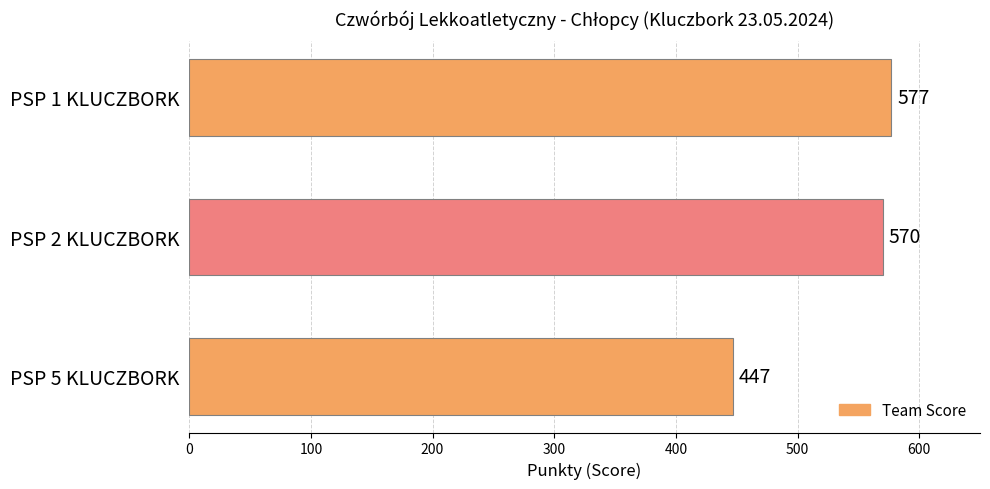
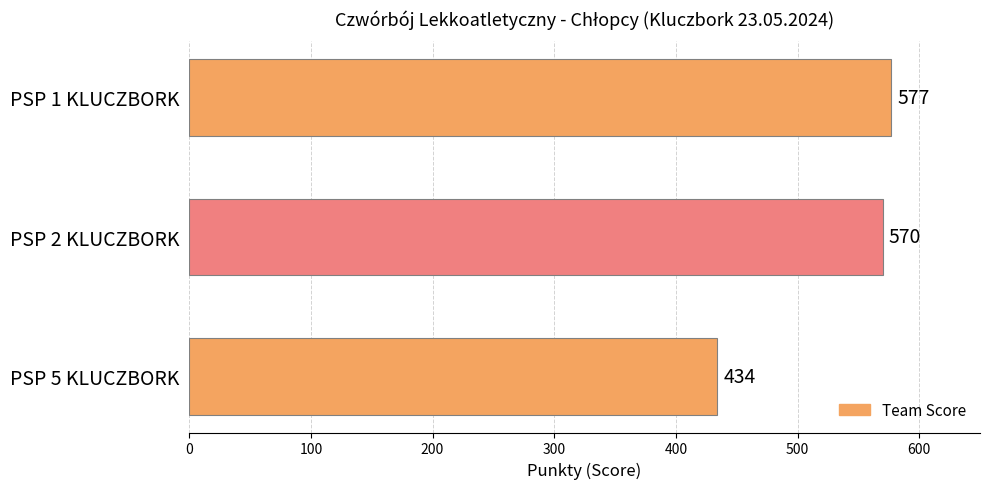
  {
    "PSP 1 KLUCZBORK": 577,
    "PSP 2 KLUCZBORK": 570,
-   "PSP 5 KLUCZBORK": 447
+   "PSP 5 KLUCZBORK": 434
  }
